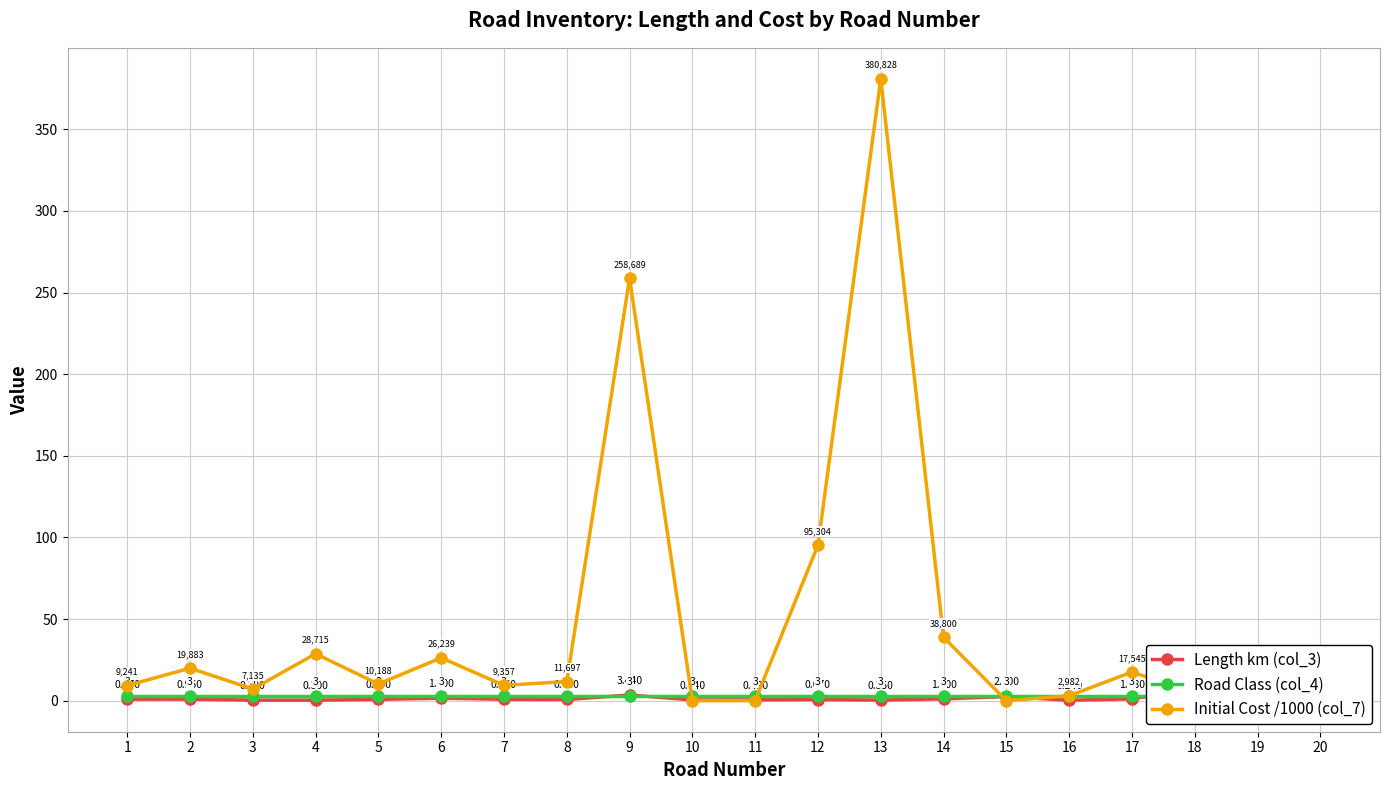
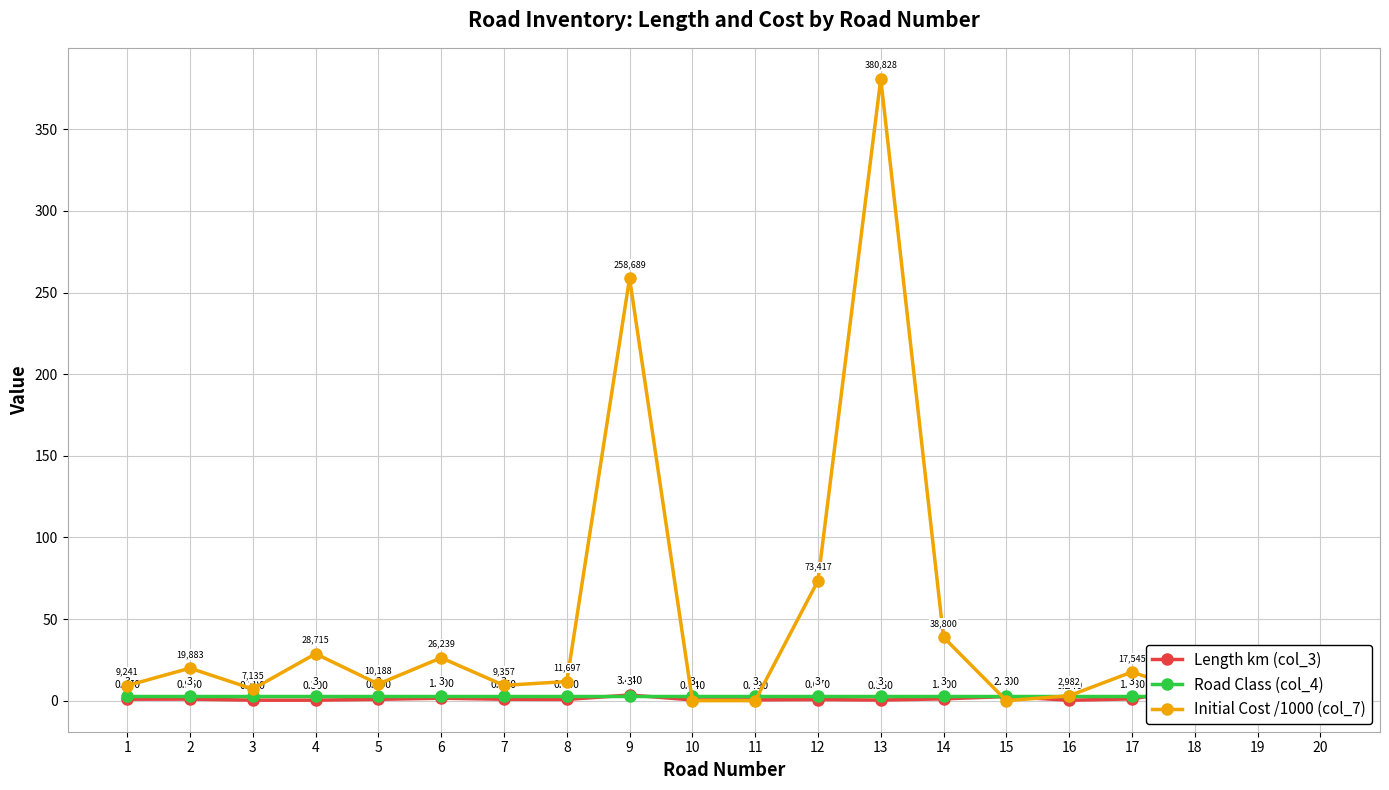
  {
    "Initial Cost /1000 (col_7)": {
-     "12": "95,304"
+     "12": "73,417"
    }
  }
